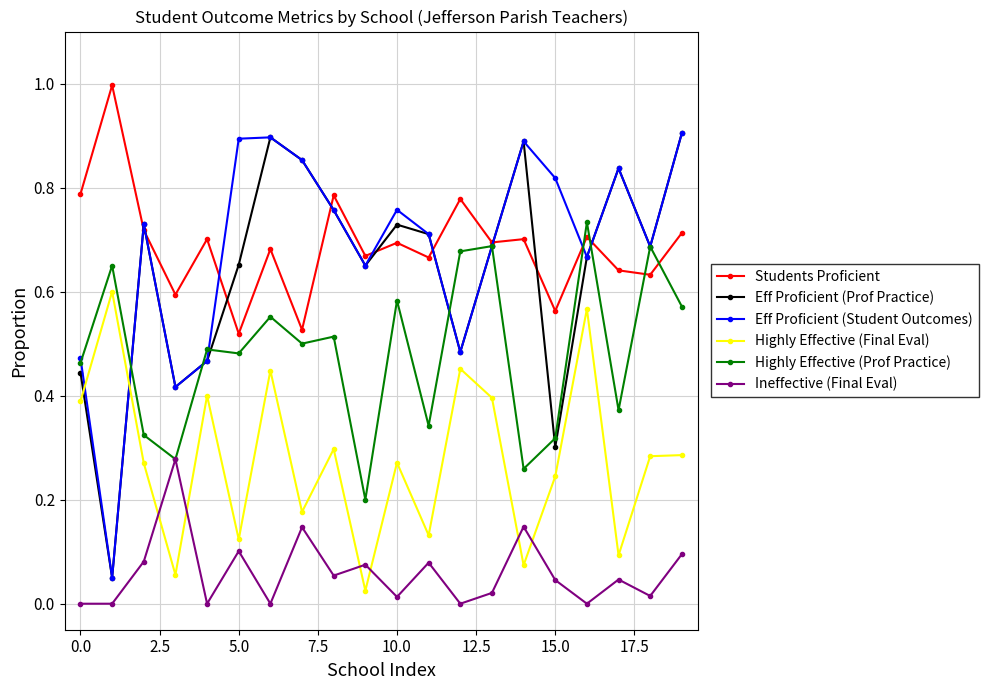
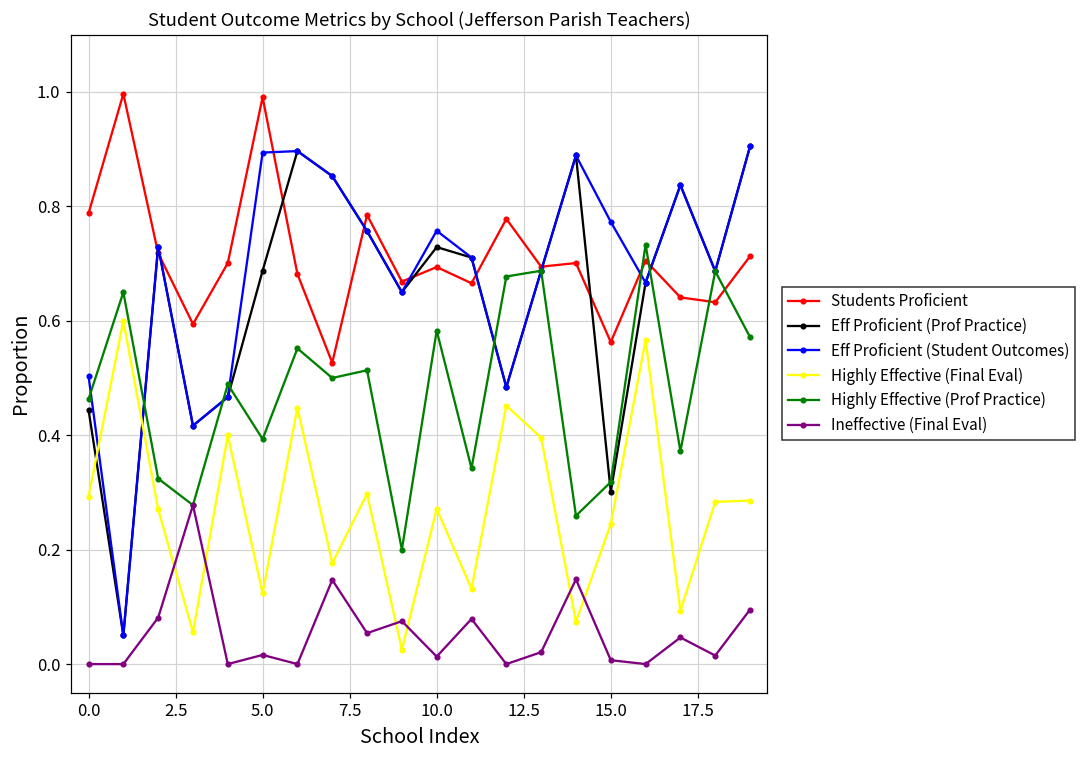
  {
    "Students Proficient": {
      "0.0": 0.79,
-     "5.0": 0.52,
+     "5.0": 0.99,
      "10.0": 0.69,
      "15.0": 0.56
    },
    "Eff Proficient (Prof Practice)": {
      "0.0": 0.44,
-     "5.0": 0.65,
+     "5.0": 0.69,
      "10.0": 0.73,
      "15.0": 0.30
    },
    "Eff Proficient (Student Outcomes)": {
-     "0.0": 0.47,
+     "0.0": 0.50,
      "5.0": 0.89,
      "10.0": 0.76,
-     "15.0": 0.82
+     "15.0": 0.77
    },
    "Highly Effective (Final Eval)": {
-     "0.0": 0.39,
+     "0.0": 0.29,
      "5.0": 0.12,
      "10.0": 0.27,
      "15.0": 0.24
    },
    "Highly Effective (Prof Practice)": {
      "0.0": 0.46,
-     "5.0": 0.48,
+     "5.0": 0.39,
      "10.0": 0.58,
      "15.0": 0.32
    },
    "Ineffective (Final Eval)": {
      "0.0": 0.00,
-     "5.0": 0.10,
+     "5.0": 0.02,
      "10.0": 0.01,
-     "15.0": 0.05
+     "15.0": 0.01
    }
  }
